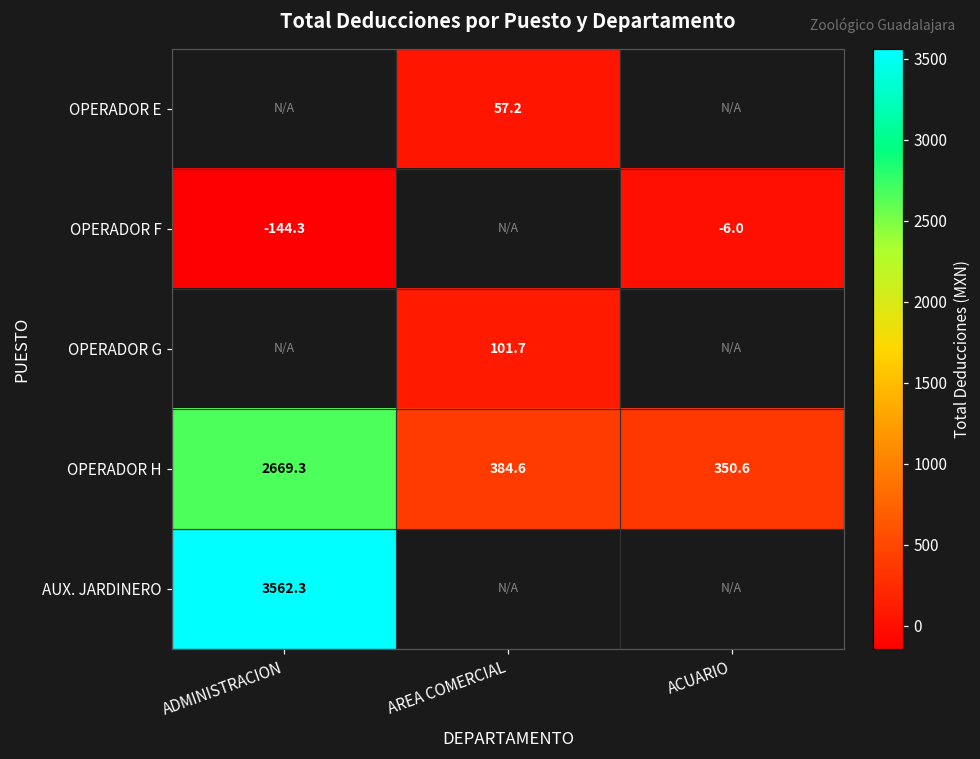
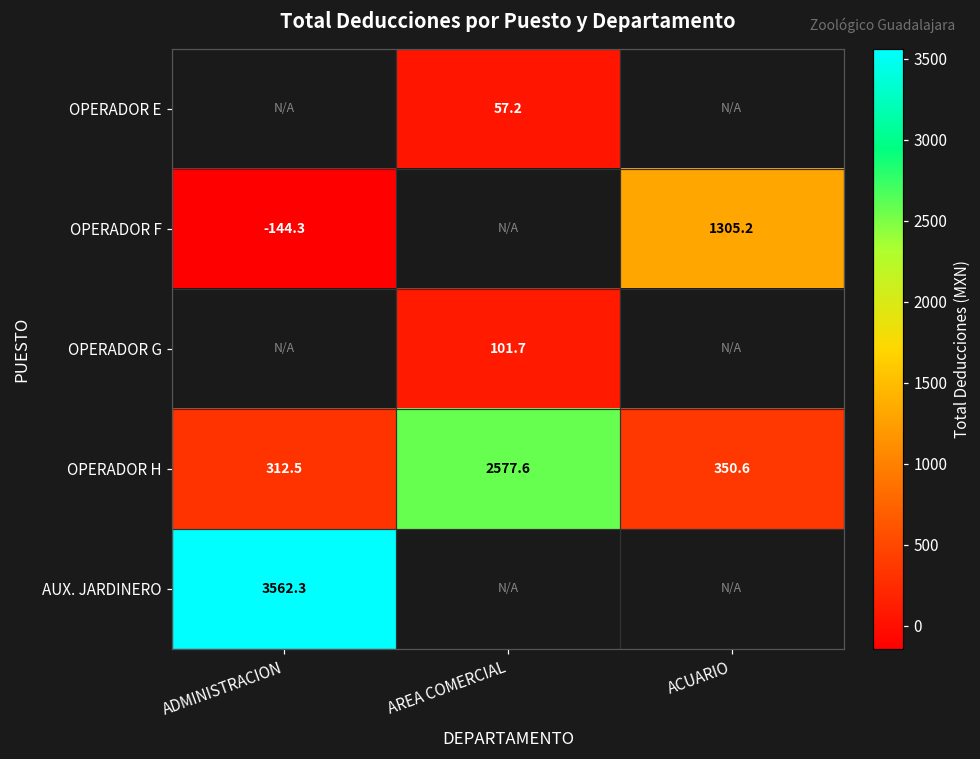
  {
    "OPERADOR E": {
      "AREA COMERCIAL": 57.2
    },
    "OPERADOR F": {
      "ADMINISTRACION": -144.3,
-     "ACUARIO": -6.0
+     "ACUARIO": 1305.2
    },
    "OPERADOR G": {
      "AREA COMERCIAL": 101.7
    },
    "OPERADOR H": {
-     "ADMINISTRACION": 2669.3,
-     "AREA COMERCIAL": 384.6,
+     "ADMINISTRACION": 312.5,
+     "AREA COMERCIAL": 2577.6,
      "ACUARIO": 350.6
    },
    "AUX. JARDINERO": {
      "ADMINISTRACION": 3562.3
    }
  }
